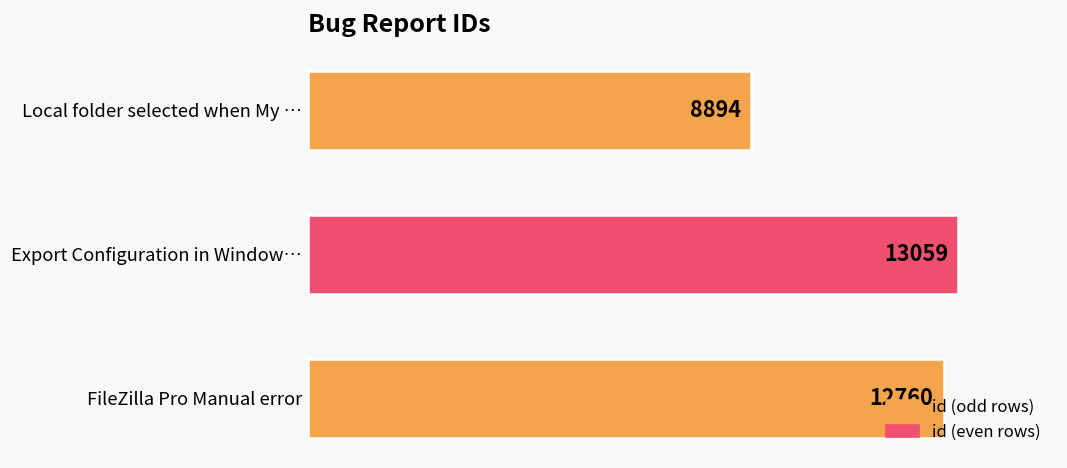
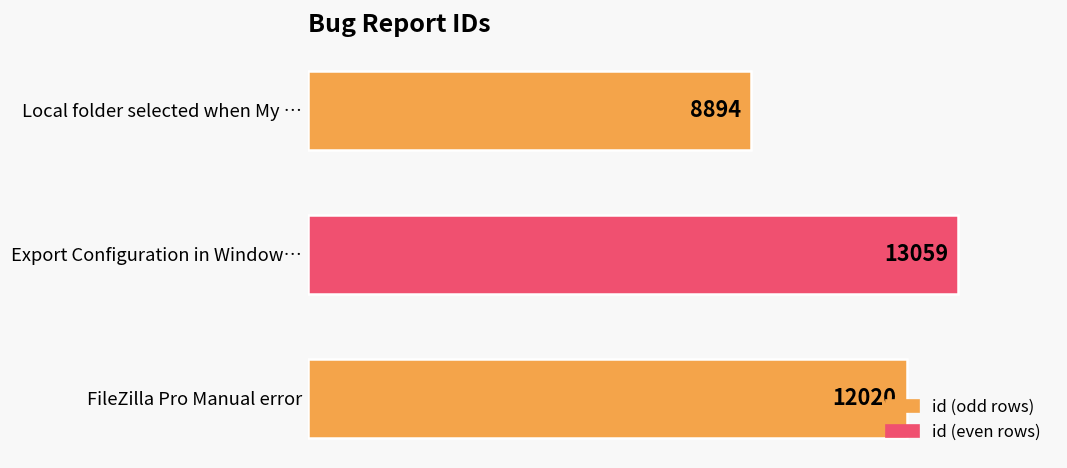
  {
    "Local folder selected when My …": 8894,
    "Export Configuration in Window…": 13059,
-   "FileZilla Pro Manual error": 12760
+   "FileZilla Pro Manual error": 12020
  }
